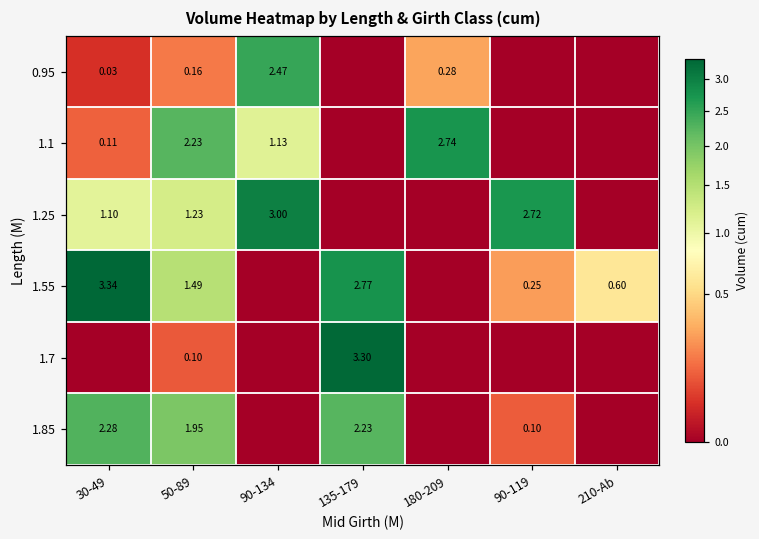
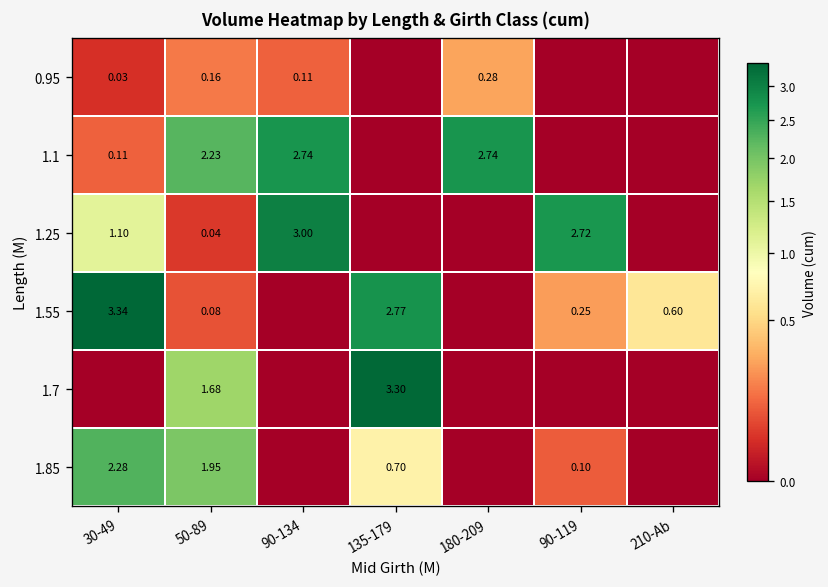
  {
    "0.95": {
      "30-49": 0.03,
      "50-89": 0.16,
-     "90-134": 2.47,
+     "90-134": 0.11,
      "180-209": 0.28
    },
    "1.1": {
      "30-49": 0.11,
      "50-89": 2.23,
-     "90-134": 1.13,
+     "90-134": 2.74,
      "180-209": 2.74
    },
    "1.25": {
      "30-49": 1.10,
-     "50-89": 1.23,
+     "50-89": 0.04,
      "90-134": 3.00,
      "90-119": 2.72
    },
    "1.55": {
      "30-49": 3.34,
-     "50-89": 1.49,
+     "50-89": 0.08,
      "135-179": 2.77,
      "90-119": 0.25,
      "210-Ab": 0.60
    },
    "1.7": {
-     "50-89": 0.10,
+     "50-89": 1.68,
      "135-179": 3.30
    },
    "1.85": {
      "30-49": 2.28,
      "50-89": 1.95,
-     "135-179": 2.23,
+     "135-179": 0.70,
      "90-119": 0.10
    }
  }
